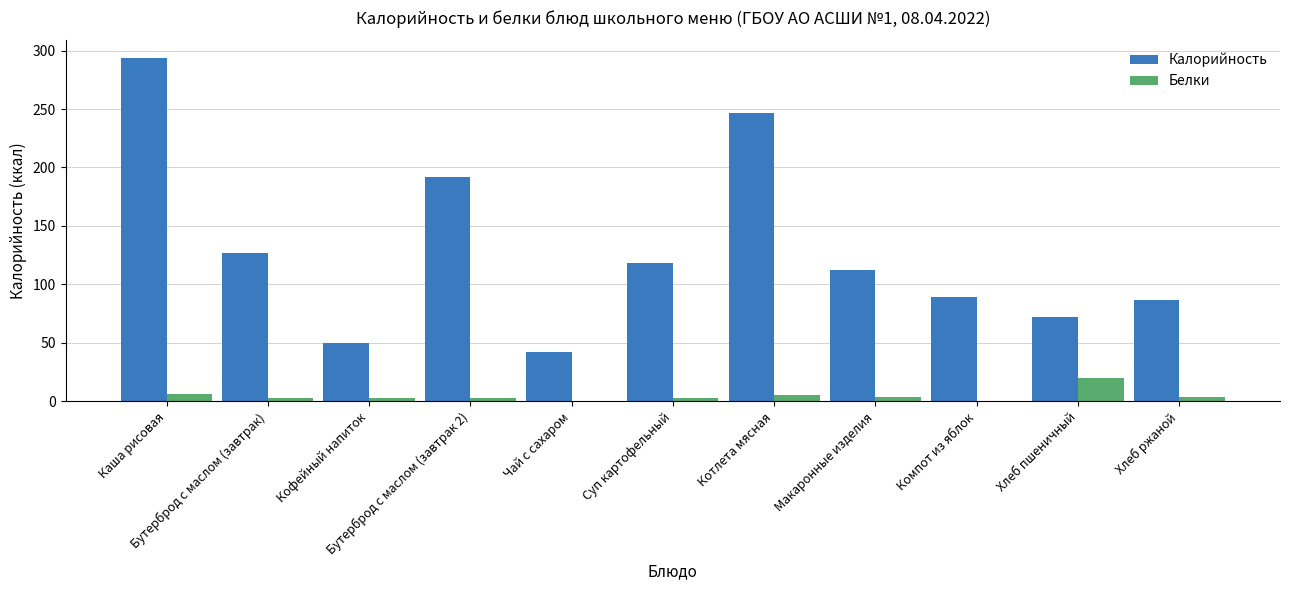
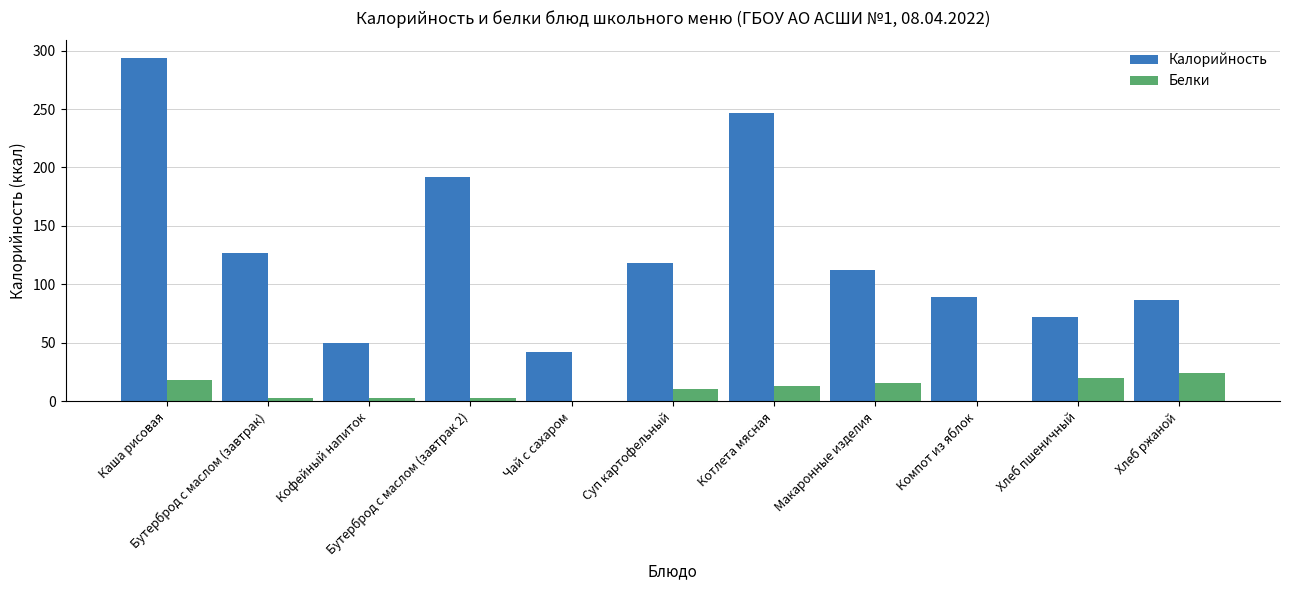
  {
    "Калорийность": {
      "Каша рисовая": 294,
      "Бутерброд с маслом (завтрак)": 127,
      "Кофейный напиток": 50,
      "Бутерброд с маслом (завтрак 2)": 192,
      "Чай с сахаром": 42,
      "Суп картофельный": 118,
      "Котлета мясная": 247,
      "Макаронные изделия": 112,
      "Компот из яблок": 89,
      "Хлеб пшеничный": 72,
      "Хлеб ржаной": 87
    },
    "Белки": {
-     "Каша рисовая": 6,
+     "Каша рисовая": 18,
      "Бутерброд с маслом (завтрак)": 2,
      "Кофейный напиток": 3,
      "Бутерброд с маслом (завтрак 2)": 2,
-     "Суп картофельный": 3,
-     "Котлета мясная": 5,
-     "Макаронные изделия": 4,
+     "Суп картофельный": 11,
+     "Котлета мясная": 13,
+     "Макаронные изделия": 16,
      "Хлеб пшеничный": 20,
-     "Хлеб ржаной": 3
+     "Хлеб ржаной": 24
    }
  }
